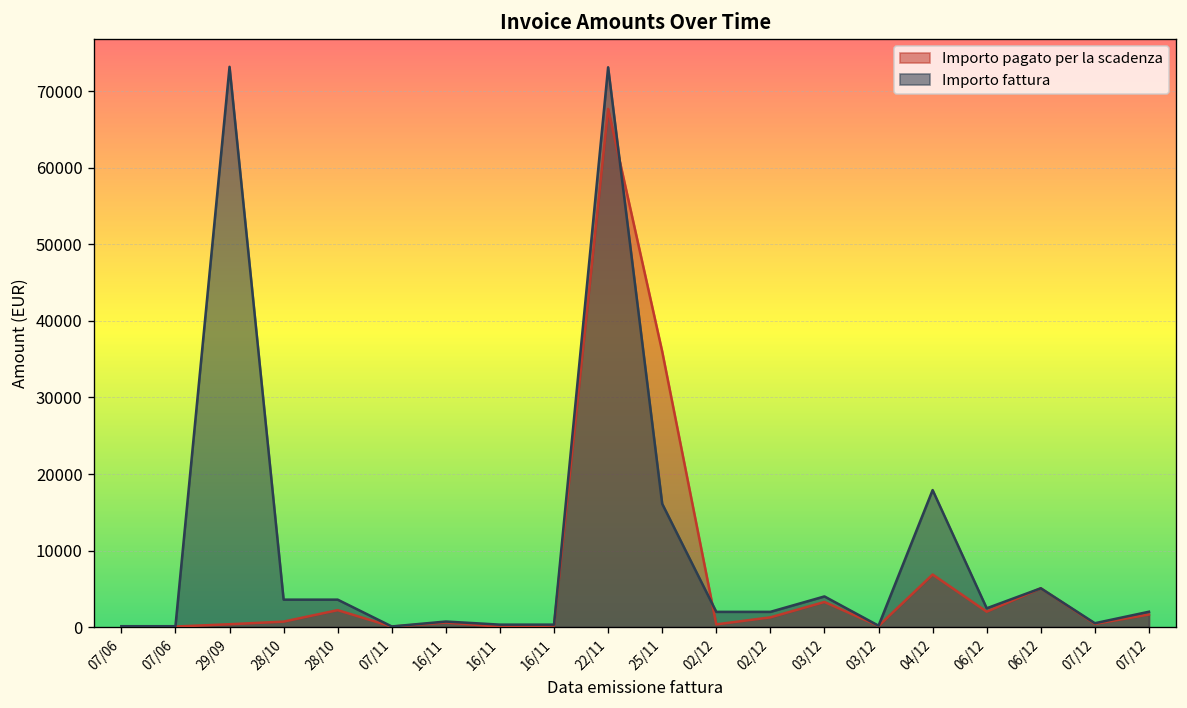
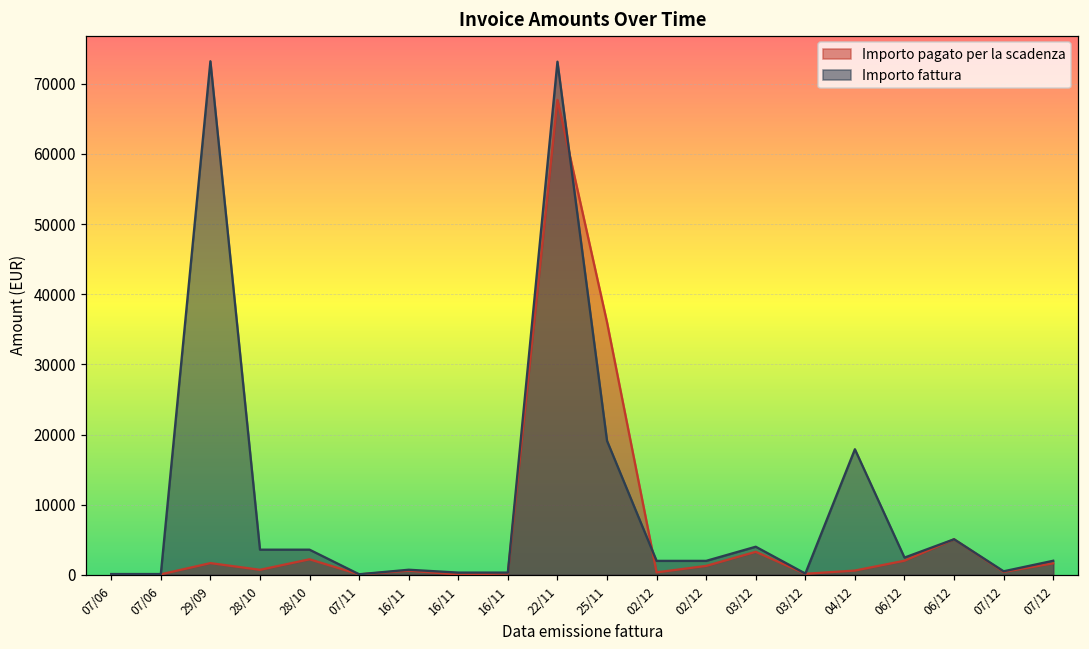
  {
    "Importo pagato per la scadenza": {
-     "29/09": 0,
+     "29/09": 2000,
      "22/11": 68000,
      "25/11": 36000,
-     "04/12": 7000
+     "04/12": 1000
    },
    "Importo fattura": {
      "29/09": 73000,
      "22/11": 73000,
-     "25/11": 16000,
+     "25/11": 19000,
      "04/12": 18000
    }
  }
